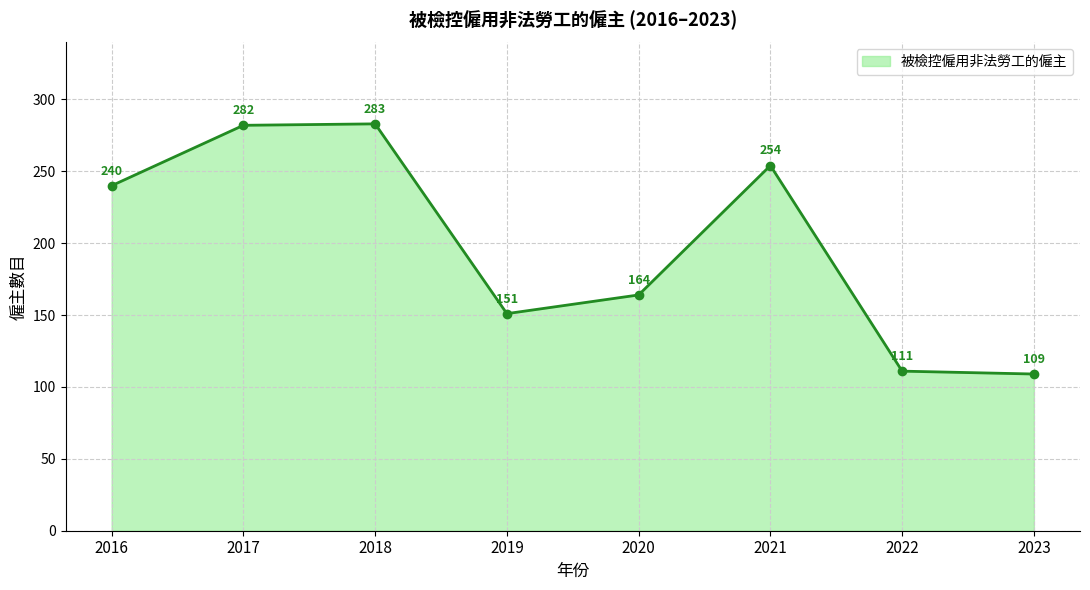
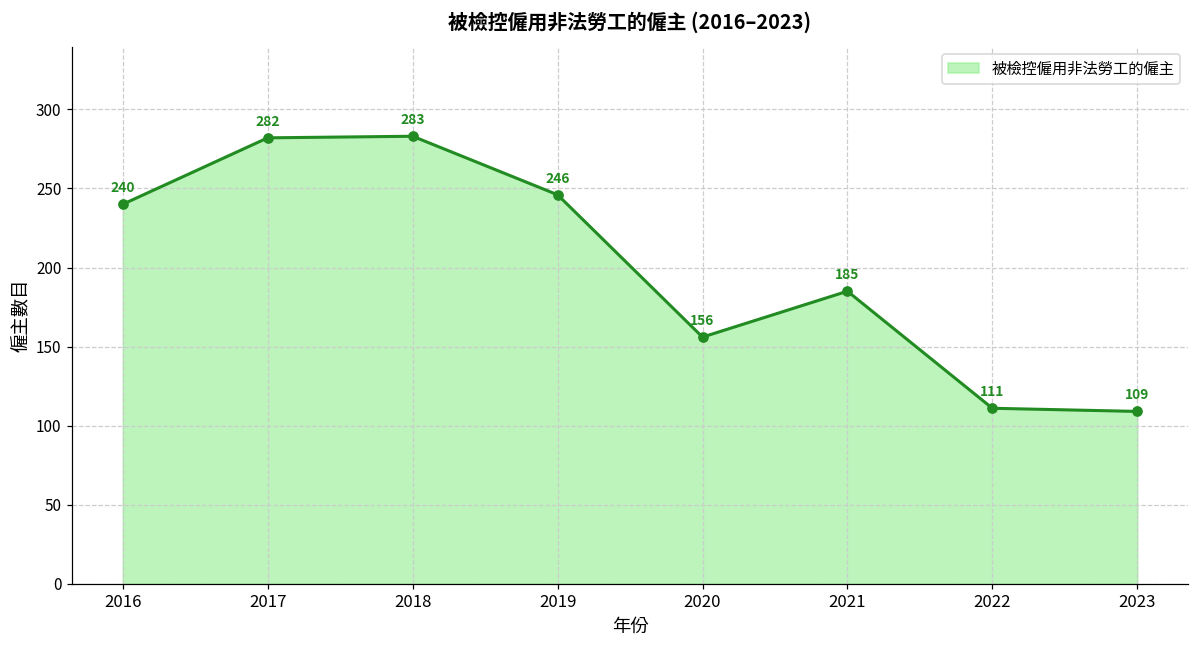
  {
    "2016": 240,
    "2017": 282,
    "2018": 283,
-   "2019": 151,
-   "2020": 164,
-   "2021": 254,
+   "2019": 246,
+   "2020": 156,
+   "2021": 185,
    "2022": 111,
    "2023": 109
  }
